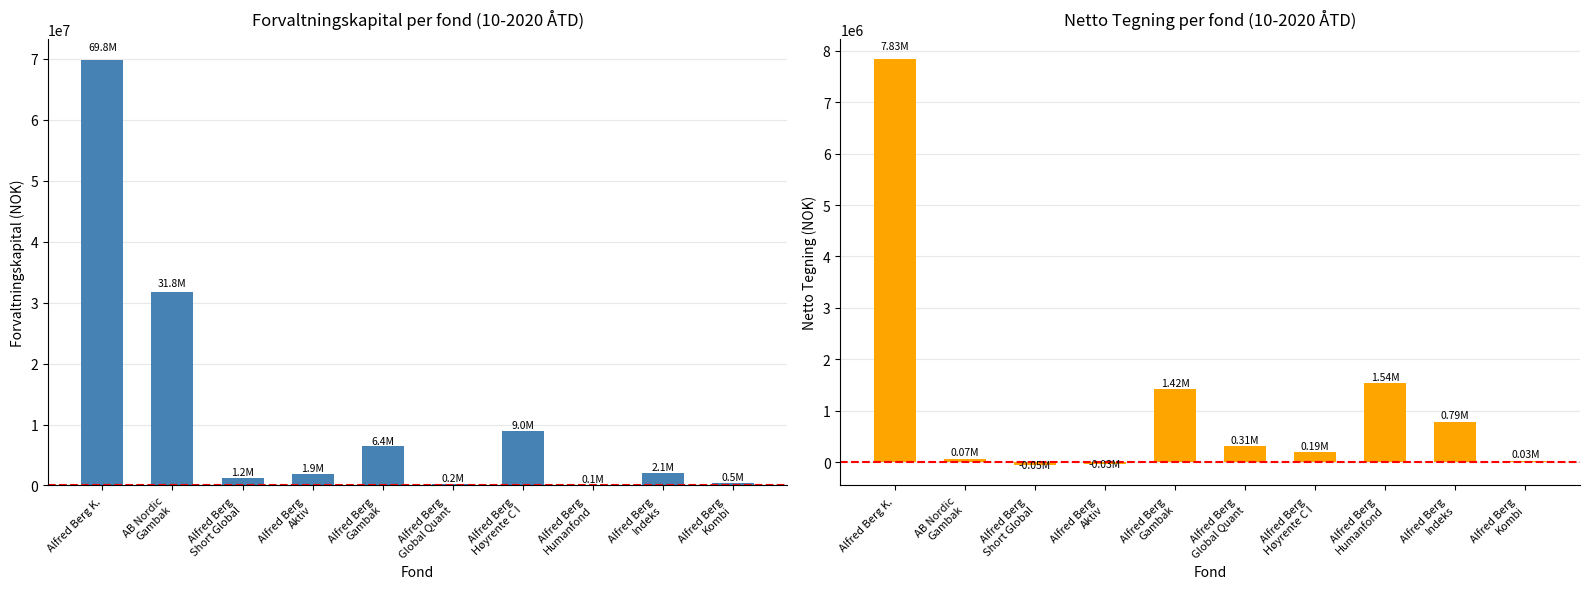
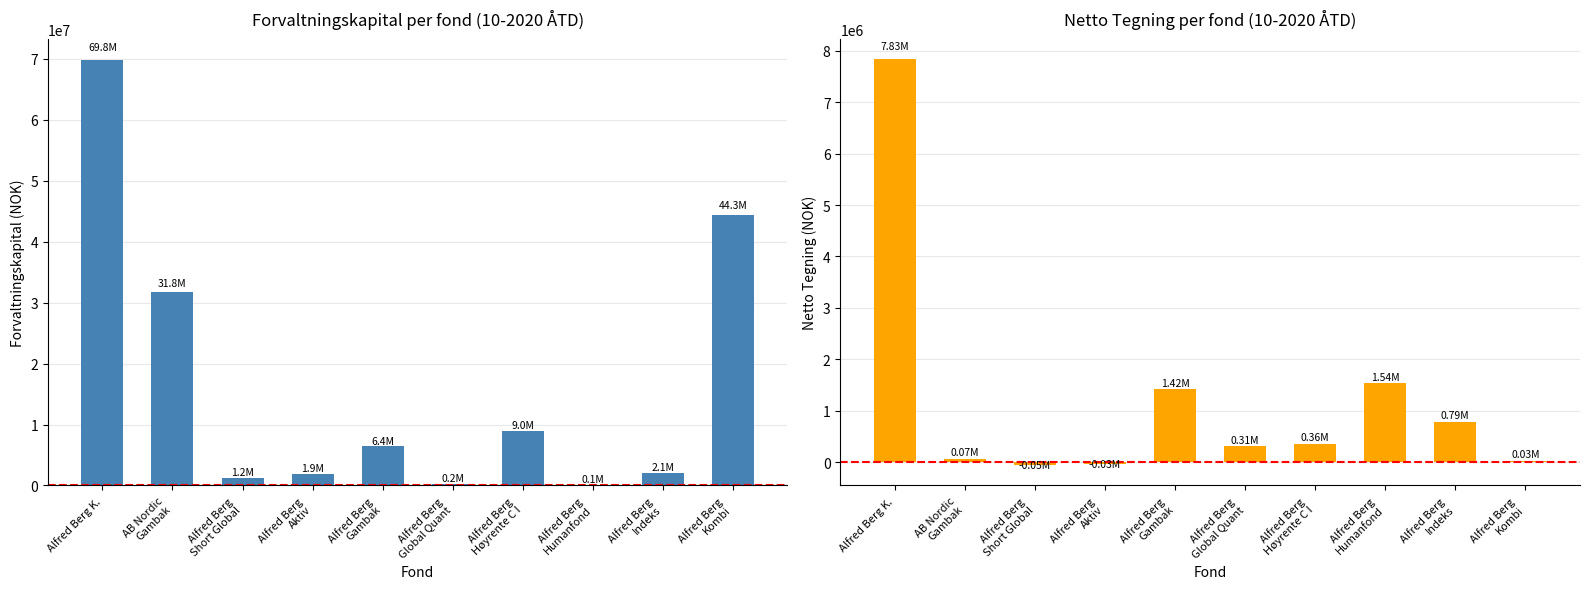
  {
    "Forvaltningskapital per fond (10-2020 ÅTD)": {
      "Alfred Berg K.": "69.8M",
      "AB Nordic Gambak": "31.8M",
      "Alfred Berg Short Global": "1.2M",
      "Alfred Berg Aktiv": "1.9M",
      "Alfred Berg Gambak": "6.4M",
      "Alfred Berg Global Quant": "0.2M",
      "Alfred Berg Høyrente C I": "9.0M",
      "Alfred Berg Humanfond": "0.1M",
      "Alfred Berg Indeks": "2.1M",
-     "Alfred Berg Kombi": "0.5M"
+     "Alfred Berg Kombi": "44.3M"
    },
    "Netto Tegning per fond (10-2020 ÅTD)": {
      "Alfred Berg K.": "7.83M",
      "AB Nordic Gambak": "0.07M",
      "Alfred Berg Short Global": "-0.05M",
      "Alfred Berg Aktiv": "-0.03M",
      "Alfred Berg Gambak": "1.42M",
      "Alfred Berg Global Quant": "0.31M",
-     "Alfred Berg Høyrente C I": "0.19M",
+     "Alfred Berg Høyrente C I": "0.36M",
      "Alfred Berg Humanfond": "1.54M",
      "Alfred Berg Indeks": "0.79M",
      "Alfred Berg Kombi": "0.03M"
    }
  }
